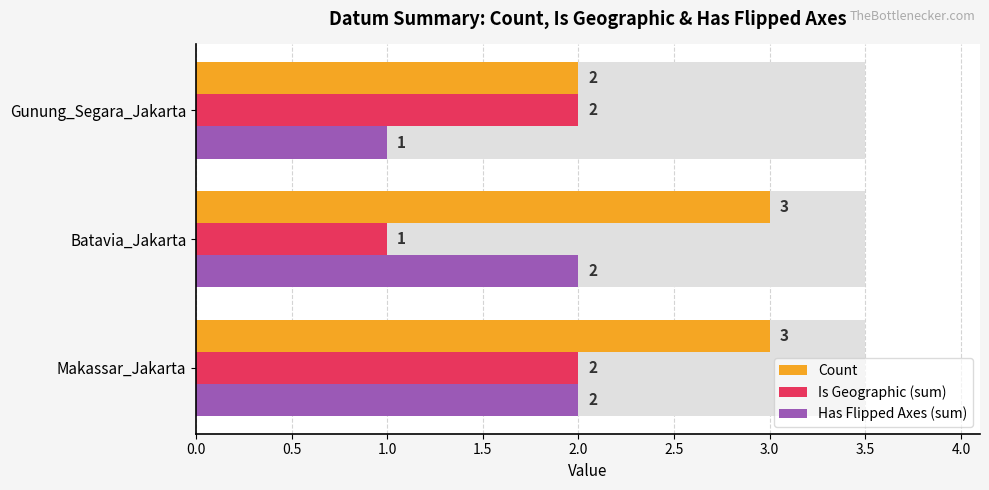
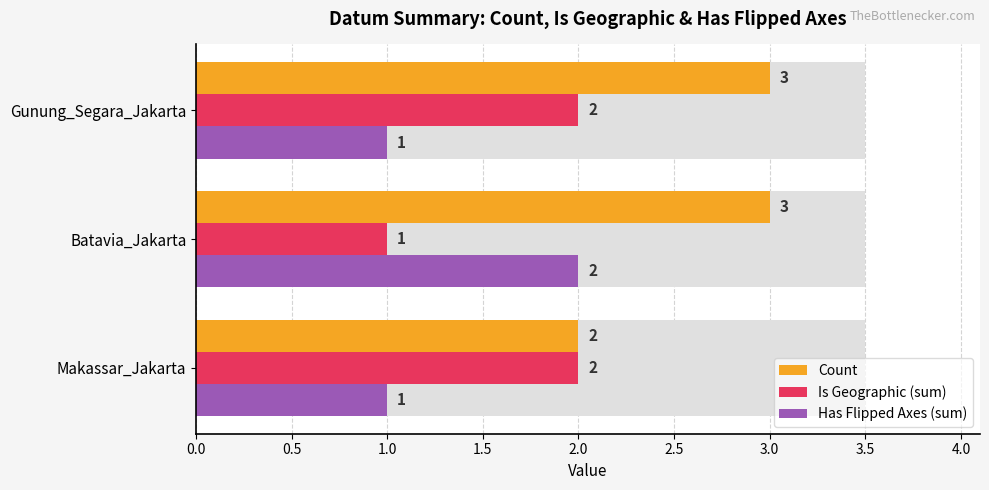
  {
    "Count": {
-     "Gunung_Segara_Jakarta": 2,
-     "Makassar_Jakarta": 3
+     "Gunung_Segara_Jakarta": 3,
+     "Makassar_Jakarta": 2
    },
    "Has Flipped Axes (sum)": {
-     "Makassar_Jakarta": 2
+     "Makassar_Jakarta": 1
    }
  }
